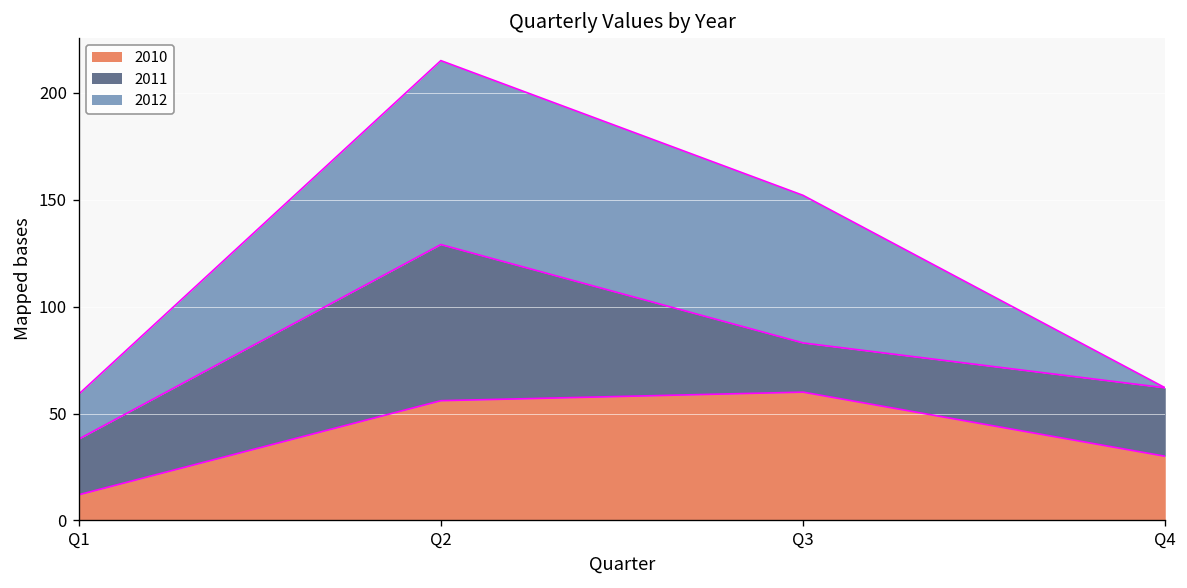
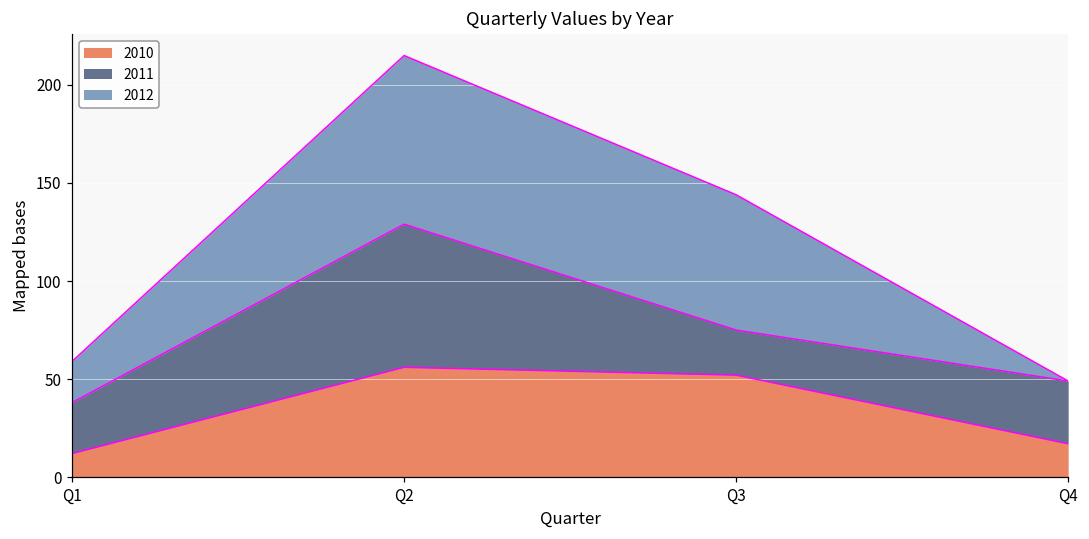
  {
    "2010": {
      "Q1": 12,
      "Q2": 56,
-     "Q3": 60,
-     "Q4": 30
+     "Q3": 52,
+     "Q4": 17
    },
    "2011": {
      "Q1": 26,
      "Q2": 73,
      "Q3": 23
    },
    "2012": {
      "Q1": 21,
      "Q2": 86,
      "Q3": 69
    }
  }
